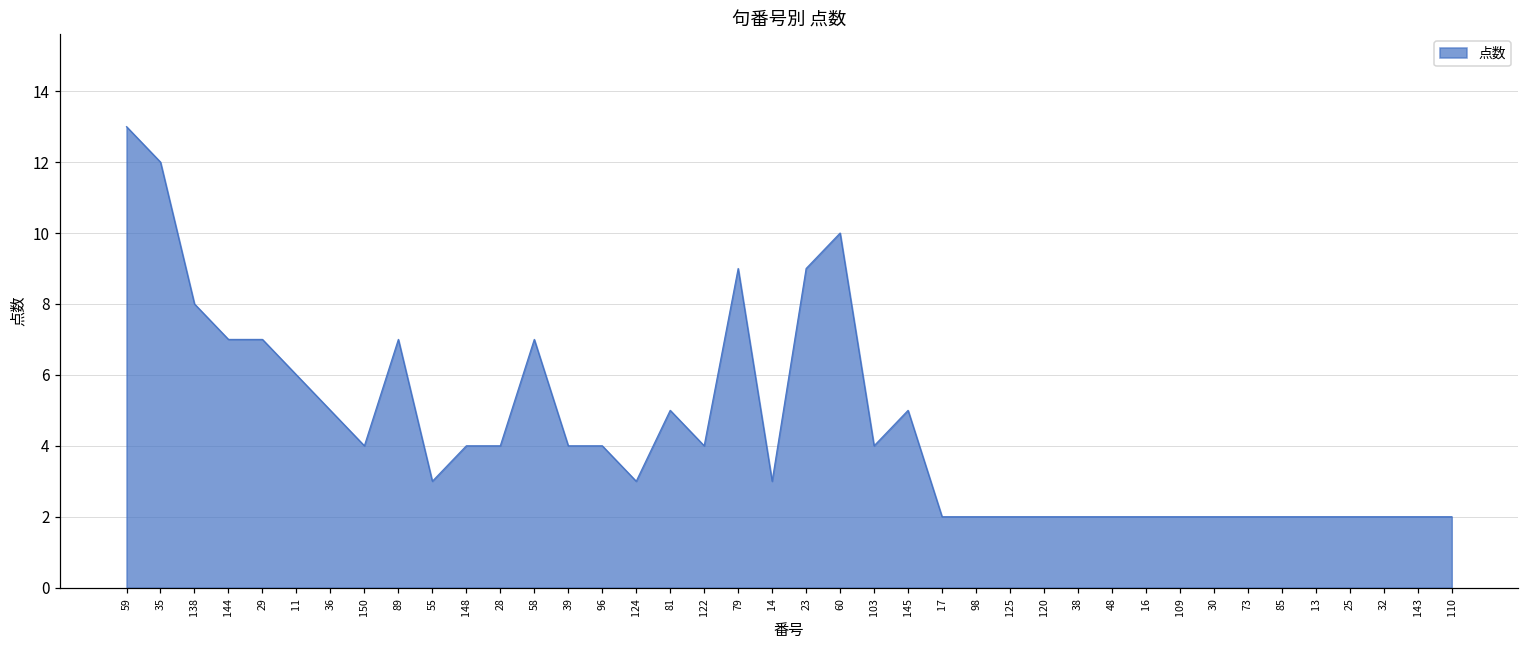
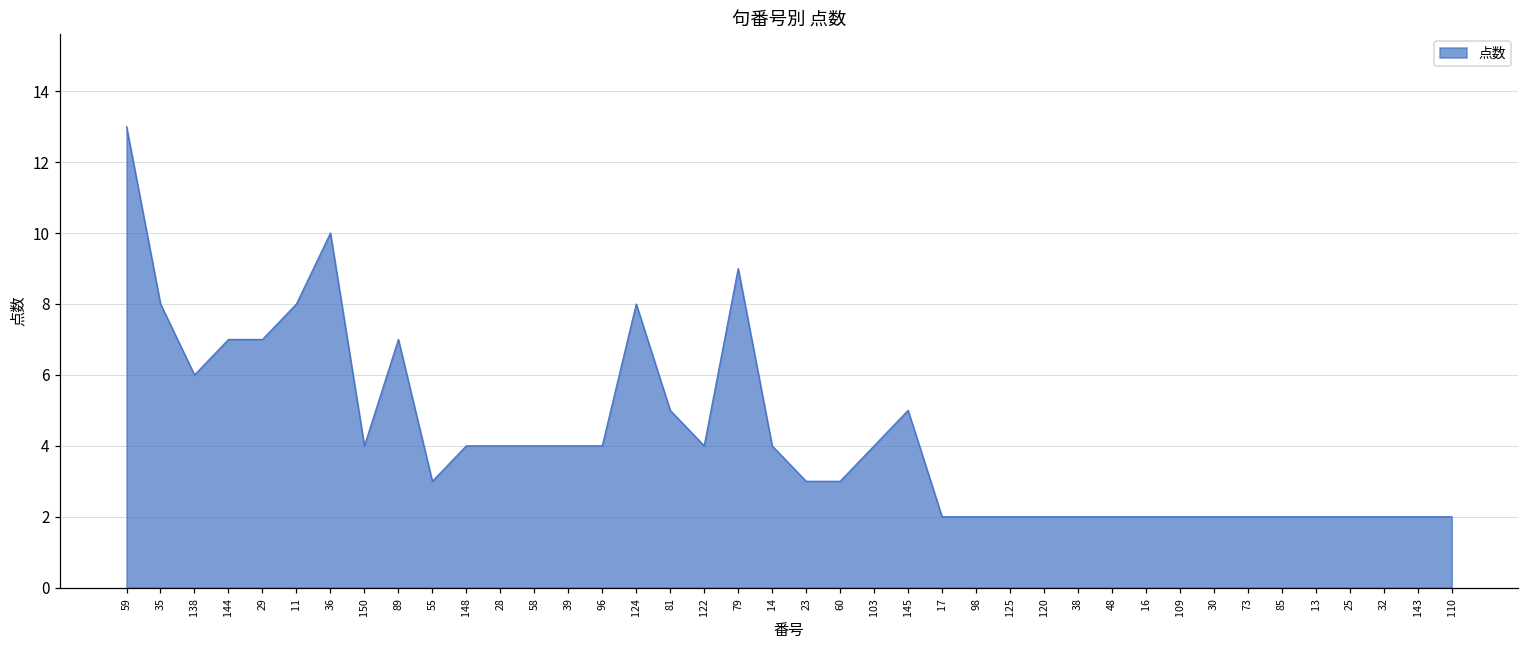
  {
    "59": 13,
-   "35": 12,
-   "138": 8,
+   "35": 8,
+   "138": 6,
    "144": 7,
    "29": 7,
-   "11": 6,
-   "36": 5,
+   "11": 8,
+   "36": 10,
    "150": 4,
    "89": 7,
    "55": 3,
    "148": 4,
    "28": 4,
-   "58": 7,
+   "58": 4,
    "39": 4,
    "96": 4,
-   "124": 3,
+   "124": 8,
    "81": 5,
    "122": 4,
    "79": 9,
-   "14": 3,
-   "23": 9,
-   "60": 10,
+   "14": 4,
+   "23": 3,
+   "60": 3,
    "103": 4,
    "145": 5,
    "17": 2,
    "98": 2,
    "125": 2,
    "120": 2,
    "38": 2,
    "48": 2,
    "16": 2,
    "109": 2,
    "30": 2,
    "73": 2,
    "85": 2,
    "13": 2,
    "25": 2,
    "32": 2,
    "143": 2,
    "110": 2
  }
